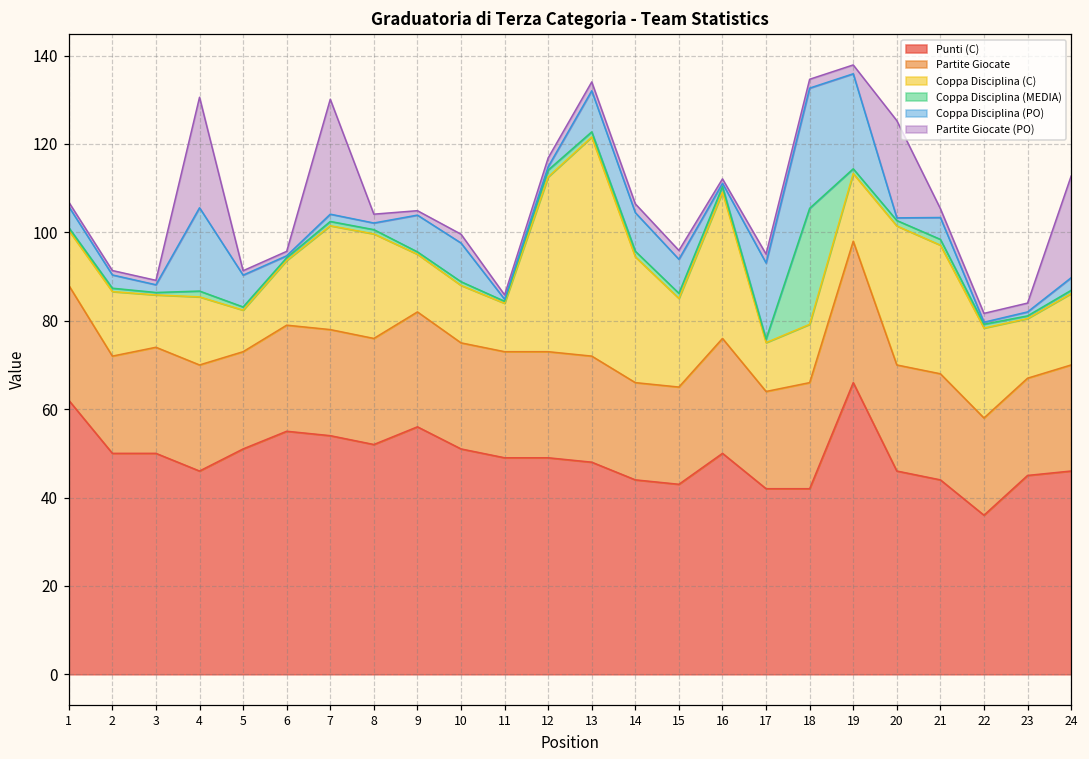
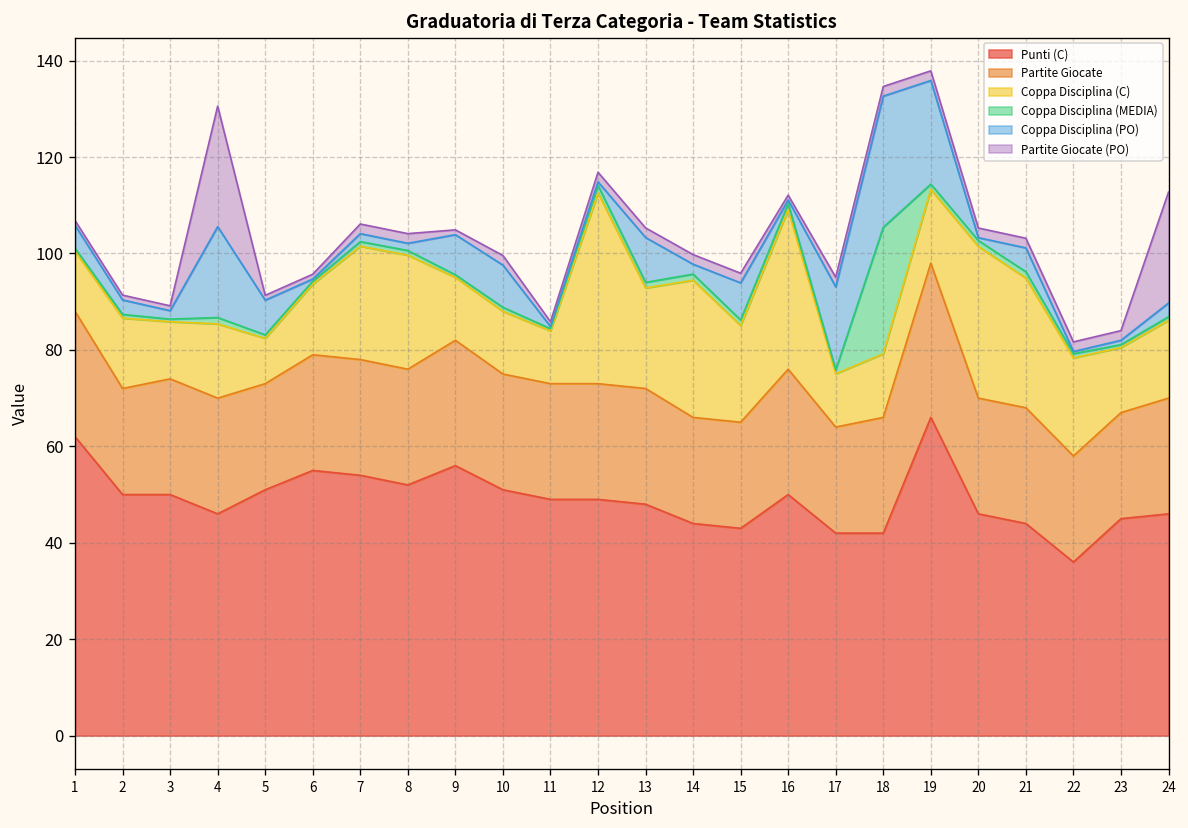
  {
    "Coppa Disciplina (C)": {
      "2": 15,
      "4": 15,
      "5": 9,
      "7": 24,
      "8": 24,
      "10": 13,
      "12": 40,
-     "13": 50,
+     "13": 21,
      "14": 28,
      "15": 20,
      "16": 33,
      "17": 11,
      "18": 13,
      "19": 15,
      "20": 31,
-     "21": 29,
+     "21": 27,
      "22": 20,
      "24": 16
    },
    "Coppa Disciplina (MEDIA)": {
      "2": 1,
      "4": 1,
      "5": 1,
      "7": 1,
      "8": 1,
      "10": 1,
      "12": 2,
      "13": 1,
      "14": 1,
      "15": 1,
      "16": 1,
      "17": 1,
      "18": 26,
      "19": 1,
      "21": 1,
      "24": 1
    },
    "Coppa Disciplina (PO)": {
      "1": 5,
      "2": 3,
      "3": 2,
      "4": 19,
      "5": 7,
      "7": 2,
      "8": 2,
      "9": 8,
      "10": 9,
      "12": 1,
      "13": 9,
-     "14": 9,
+     "14": 2,
      "15": 8,
      "16": 1,
      "17": 17,
      "18": 27,
      "19": 22,
      "21": 5,
      "23": 1,
      "24": 3
    },
    "Partite Giocate (PO)": {
      "1": 1,
      "2": 1,
      "3": 1,
      "4": 25,
      "5": 1,
      "6": 1,
-     "7": 26,
+     "7": 2,
      "8": 2,
      "9": 1,
      "10": 2,
      "11": 1,
      "12": 2,
      "13": 2,
      "14": 2,
      "15": 2,
      "16": 1,
      "17": 2,
      "18": 2,
      "19": 2,
-     "20": 22,
+     "20": 2,
      "21": 2,
      "22": 2,
      "23": 2,
      "24": 23
    }
  }
